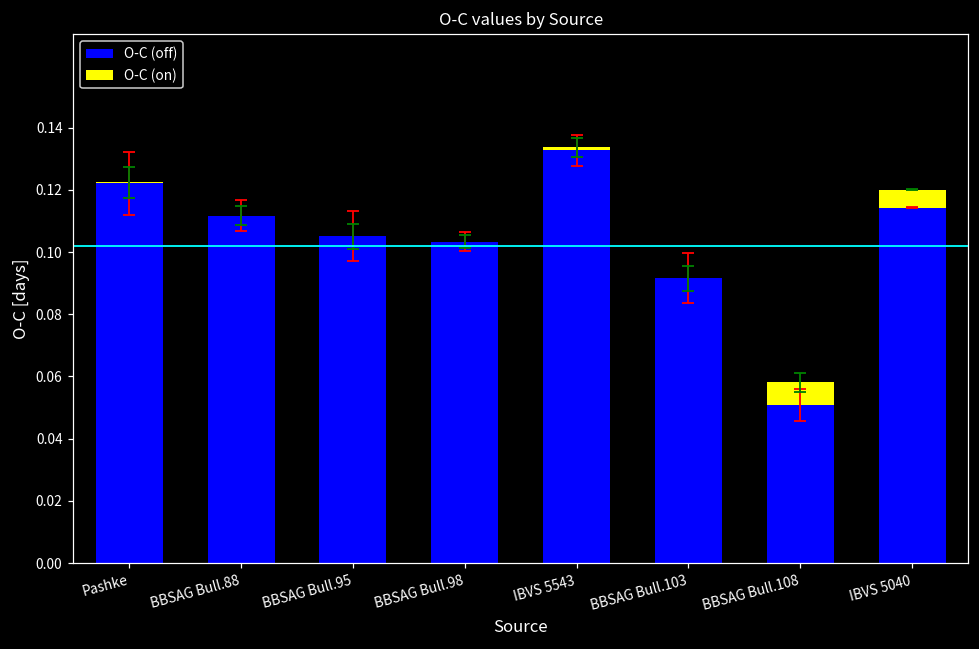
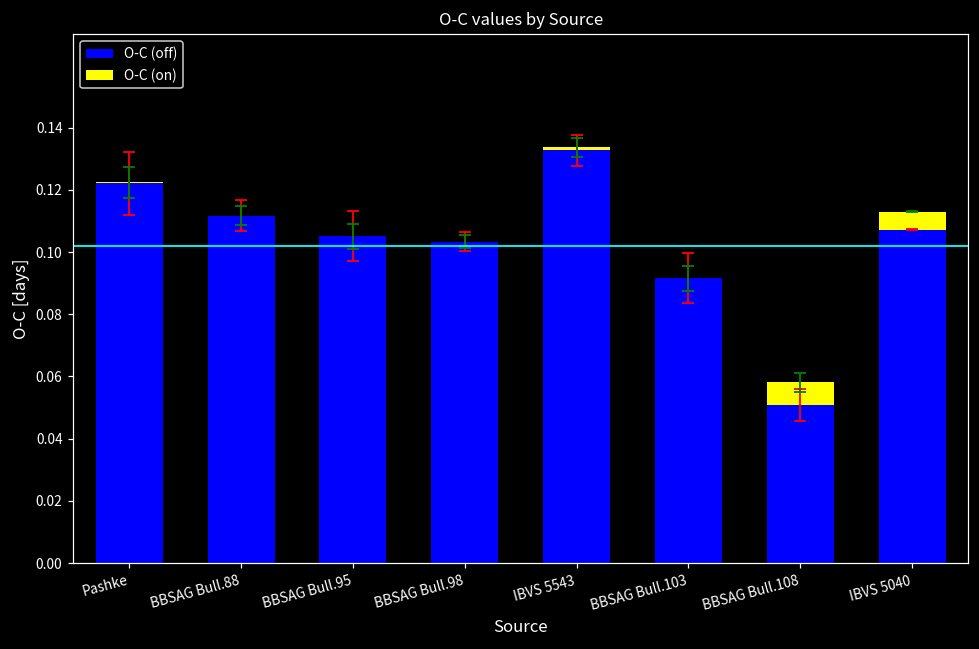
  {
    "O-C (off)": {
      "Pashke": 0.122,
      "BBSAG Bull.88": 0.112,
      "BBSAG Bull.95": 0.105,
      "BBSAG Bull.98": 0.103,
      "IBVS 5543": 0.133,
      "BBSAG Bull.103": 0.092,
      "BBSAG Bull.108": 0.051,
-     "IBVS 5040": 0.114
+     "IBVS 5040": 0.107
    },
    "O-C (on)": {
      "IBVS 5543": 0.001,
      "BBSAG Bull.108": 0.007,
      "IBVS 5040": 0.006
    }
  }
